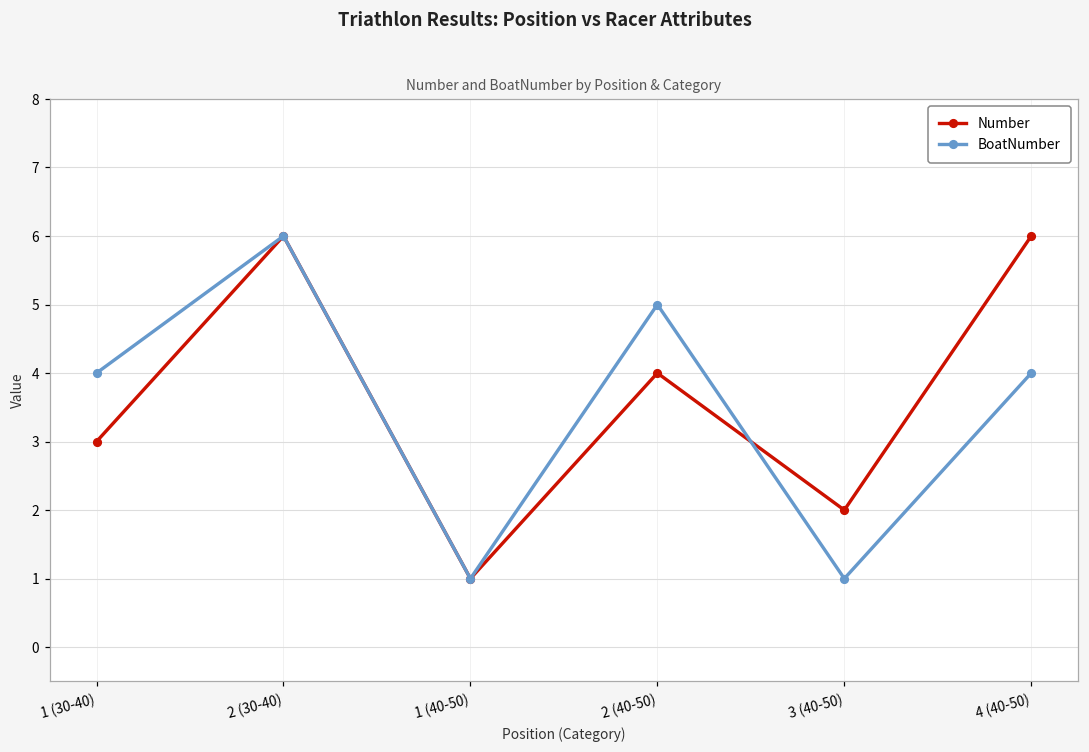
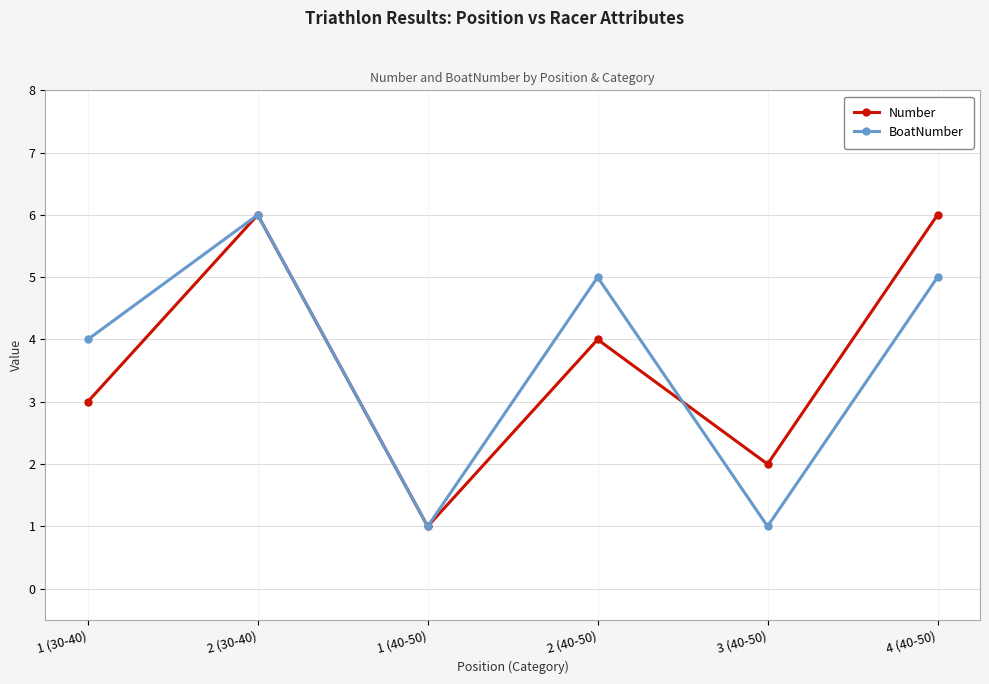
  {
    "Number": {
      "1 (30-40)": 3,
      "2 (40-50)": 4,
      "3 (40-50)": 2,
      "4 (40-50)": 6
    },
    "BoatNumber": {
      "1 (30-40)": 4,
      "2 (40-50)": 5,
      "3 (40-50)": 1,
-     "4 (40-50)": 4
+     "4 (40-50)": 5
    }
  }
